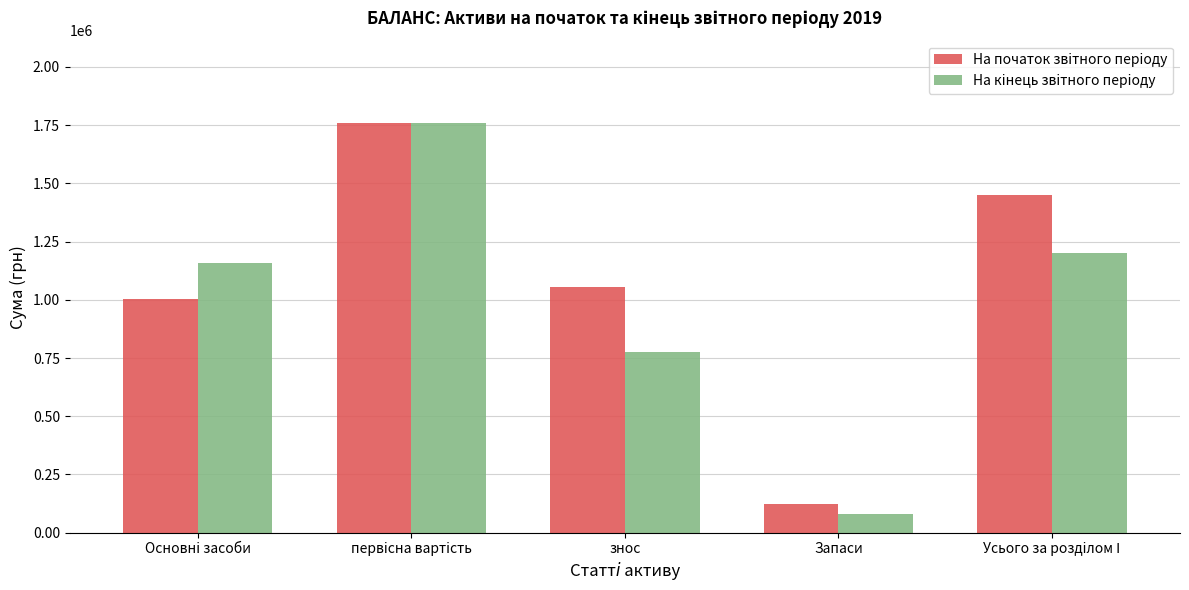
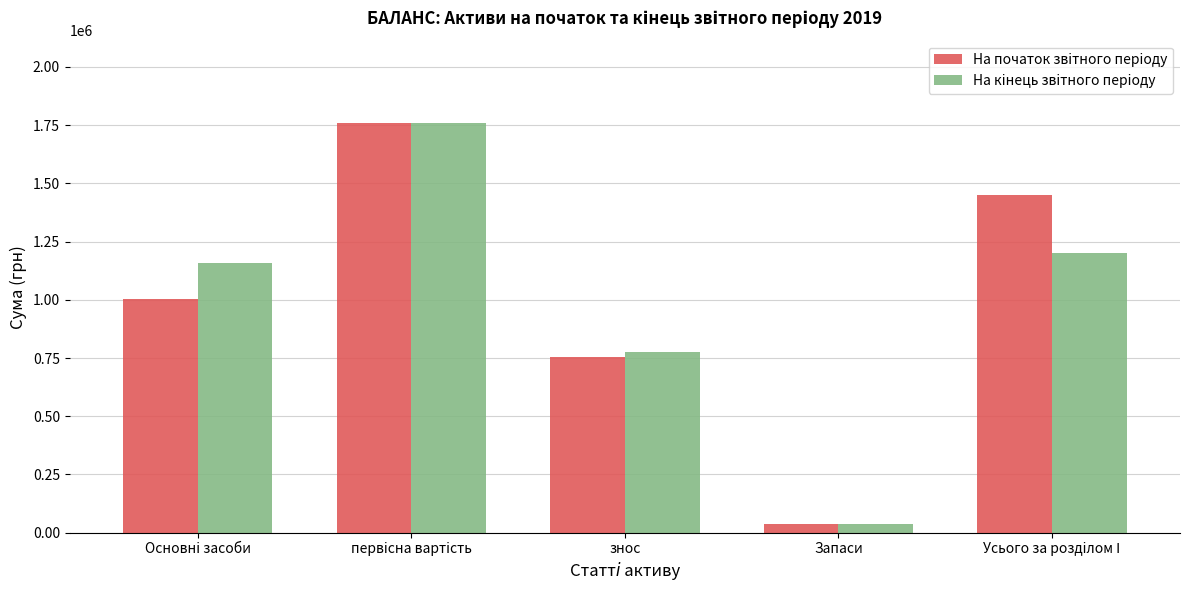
  {
    "На початок звітного періоду": {
      "Основні засоби": 1010000,
      "первісна вартість": 1760000,
-     "знос": 1060000,
-     "Запаси": 120000,
+     "знос": 750000,
+     "Запаси": 40000,
      "Усього за розділом І": 1450000
    },
    "На кінець звітного періоду": {
      "Основні засоби": 1160000,
      "первісна вартість": 1760000,
      "знос": 780000,
-     "Запаси": 80000,
+     "Запаси": 40000,
      "Усього за розділом І": 1200000
    }
  }
